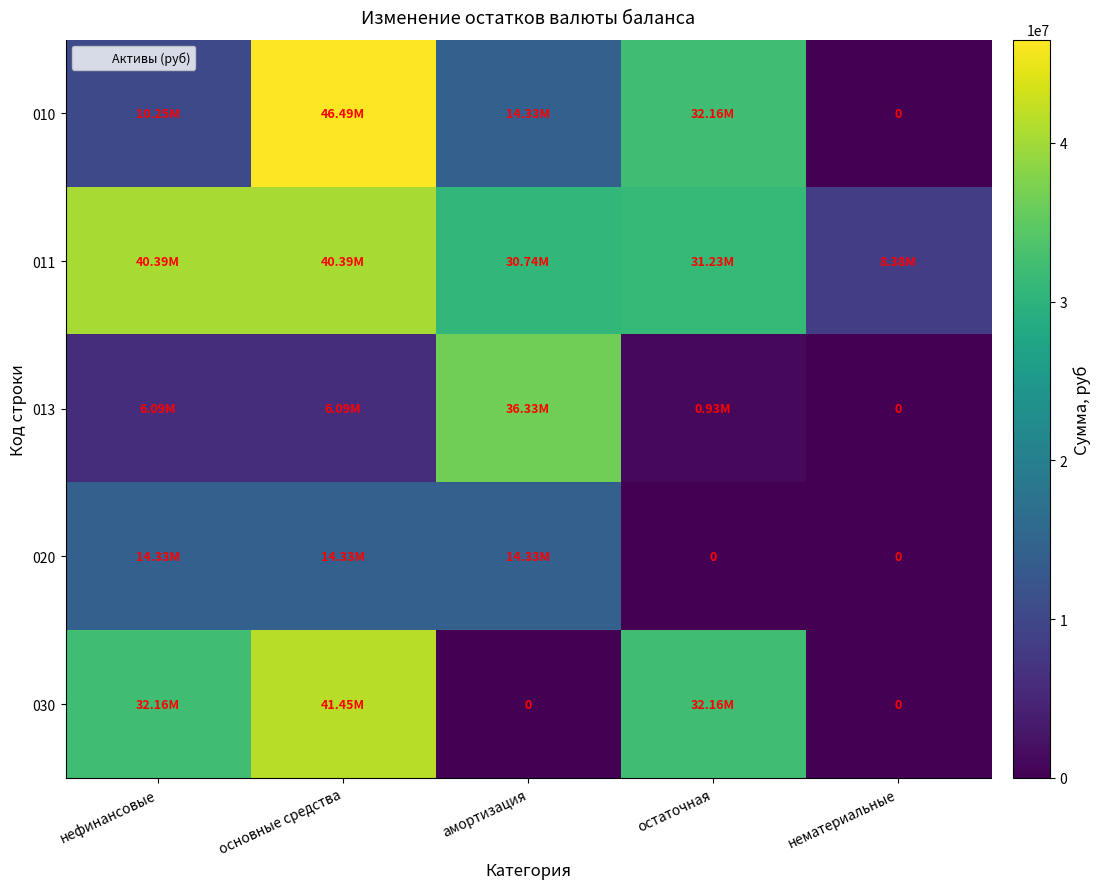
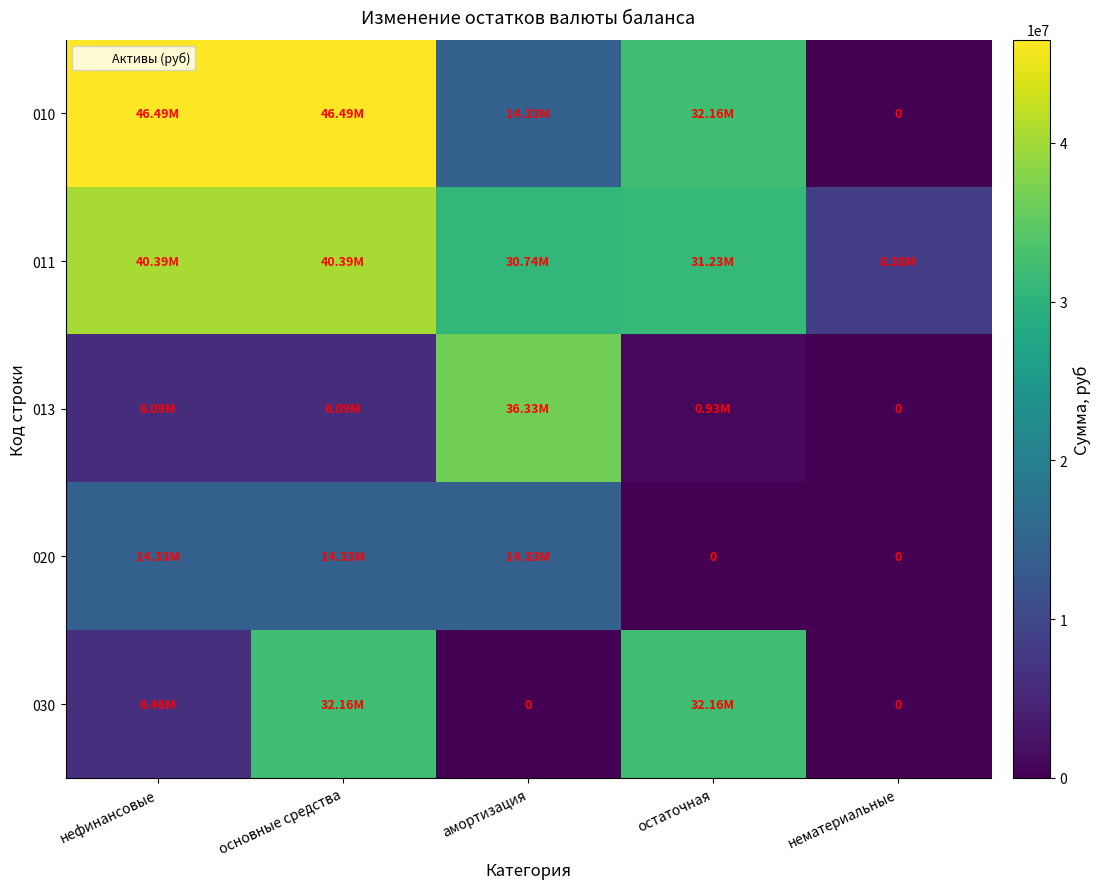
  {
    "010": {
-     "нефинансовые": "10.25M",
+     "нефинансовые": "46.49M",
      "основные средства": "46.49M",
      "амортизация": "14.33M",
      "остаточная": "32.16M",
      "нематериальные": "0"
    },
    "011": {
      "нефинансовые": "40.39M",
      "основные средства": "40.39M",
      "амортизация": "30.74M",
      "остаточная": "31.23M",
      "нематериальные": "8.38M"
    },
    "013": {
      "нефинансовые": "6.09M",
      "основные средства": "6.09M",
      "амортизация": "36.33M",
      "остаточная": "0.93M",
      "нематериальные": "0"
    },
    "020": {
      "нефинансовые": "14.33M",
      "основные средства": "14.33M",
      "амортизация": "14.33M",
      "остаточная": "0",
      "нематериальные": "0"
    },
    "030": {
-     "нефинансовые": "32.16M",
-     "основные средства": "41.45M",
+     "нефинансовые": "6.46M",
+     "основные средства": "32.16M",
      "амортизация": "0",
      "остаточная": "32.16M",
      "нематериальные": "0"
    }
  }
